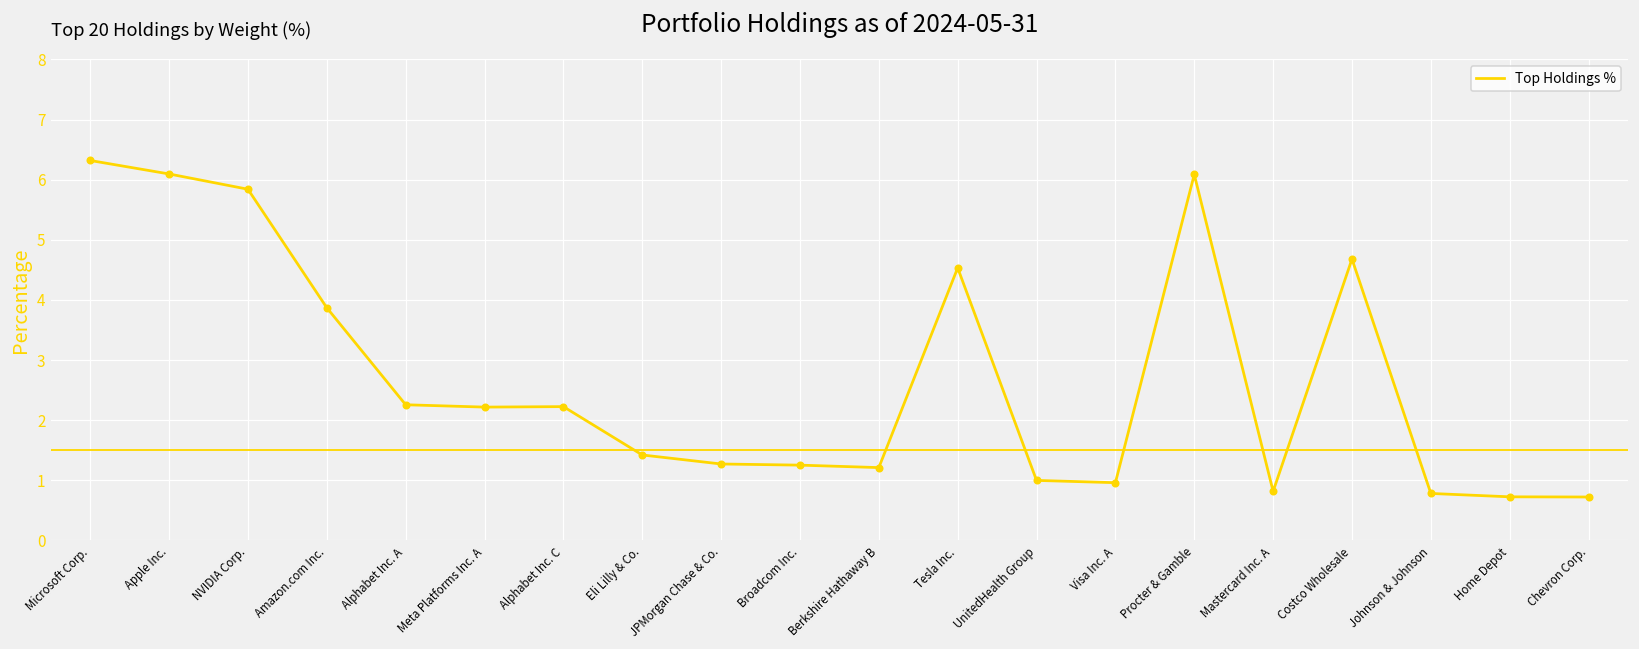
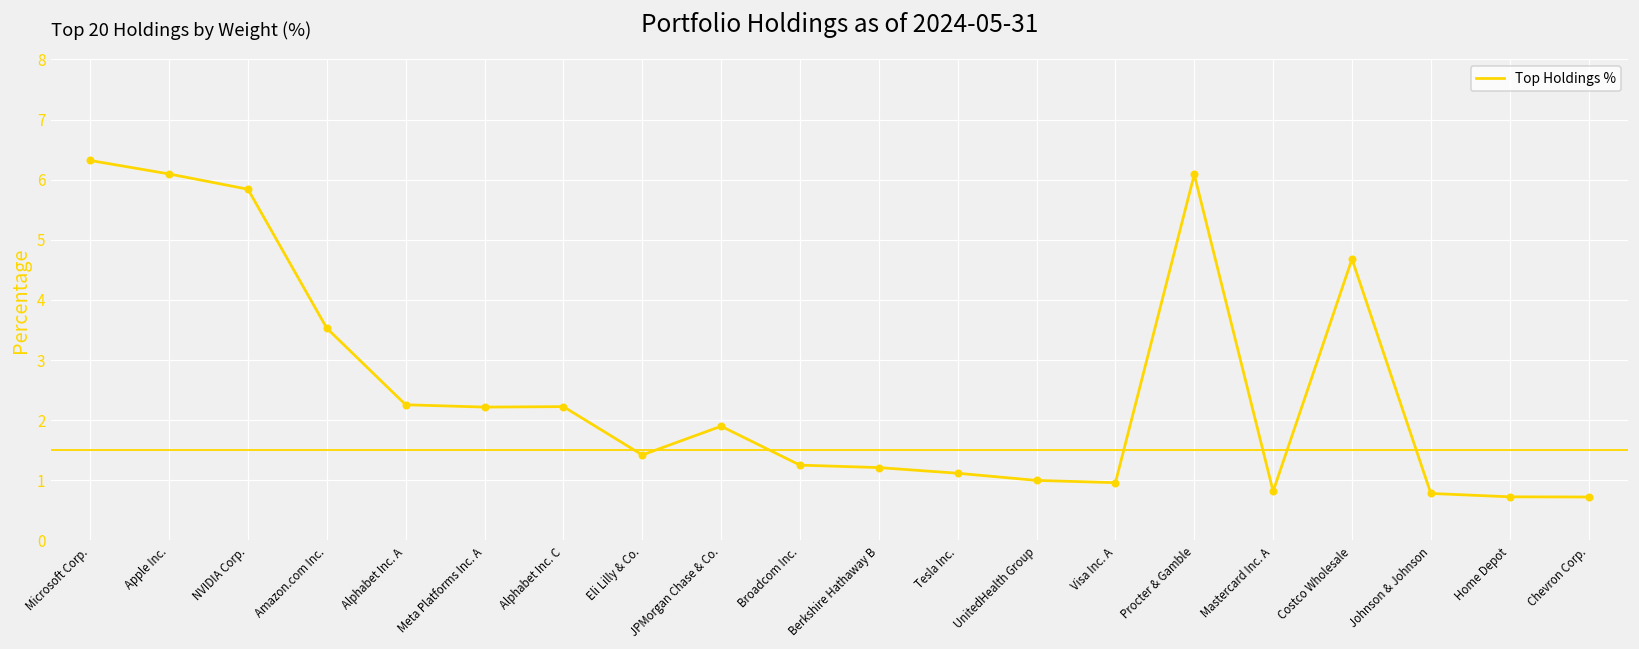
  {
    "Microsoft Corp.": 6.3,
    "Apple Inc.": 6.1,
    "NVIDIA Corp.": 5.8,
-   "Amazon.com Inc.": 3.9,
+   "Amazon.com Inc.": 3.5,
    "Alphabet Inc. A": 2.3,
    "Meta Platforms Inc. A": 2.2,
    "Alphabet Inc. C": 2.2,
    "Eli Lilly & Co.": 1.4,
-   "JPMorgan Chase & Co.": 1.3,
+   "JPMorgan Chase & Co.": 1.9,
    "Broadcom Inc.": 1.3,
    "Berkshire Hathaway B": 1.2,
-   "Tesla Inc.": 4.5,
+   "Tesla Inc.": 1.1,
    "UnitedHealth Group": 1.0,
    "Visa Inc. A": 1.0,
    "Procter & Gamble": 6.1,
    "Mastercard Inc. A": 0.8,
    "Costco Wholesale": 4.7,
    "Johnson & Johnson": 0.8,
    "Home Depot": 0.7,
    "Chevron Corp.": 0.7
  }
